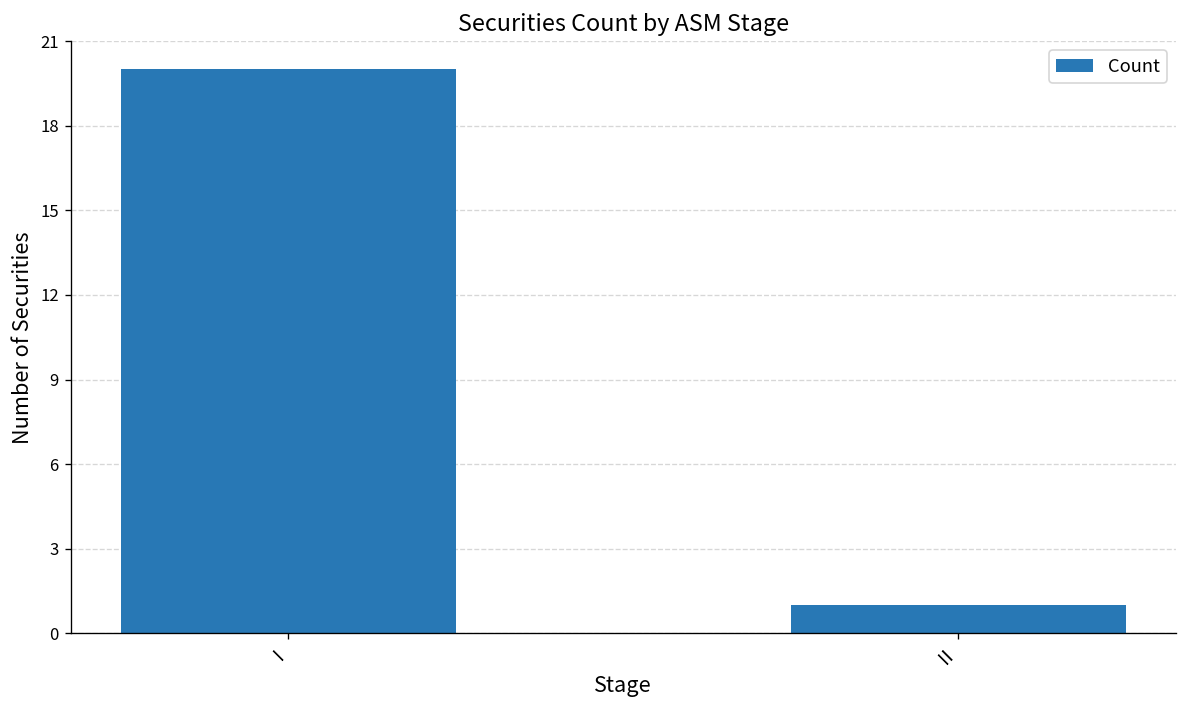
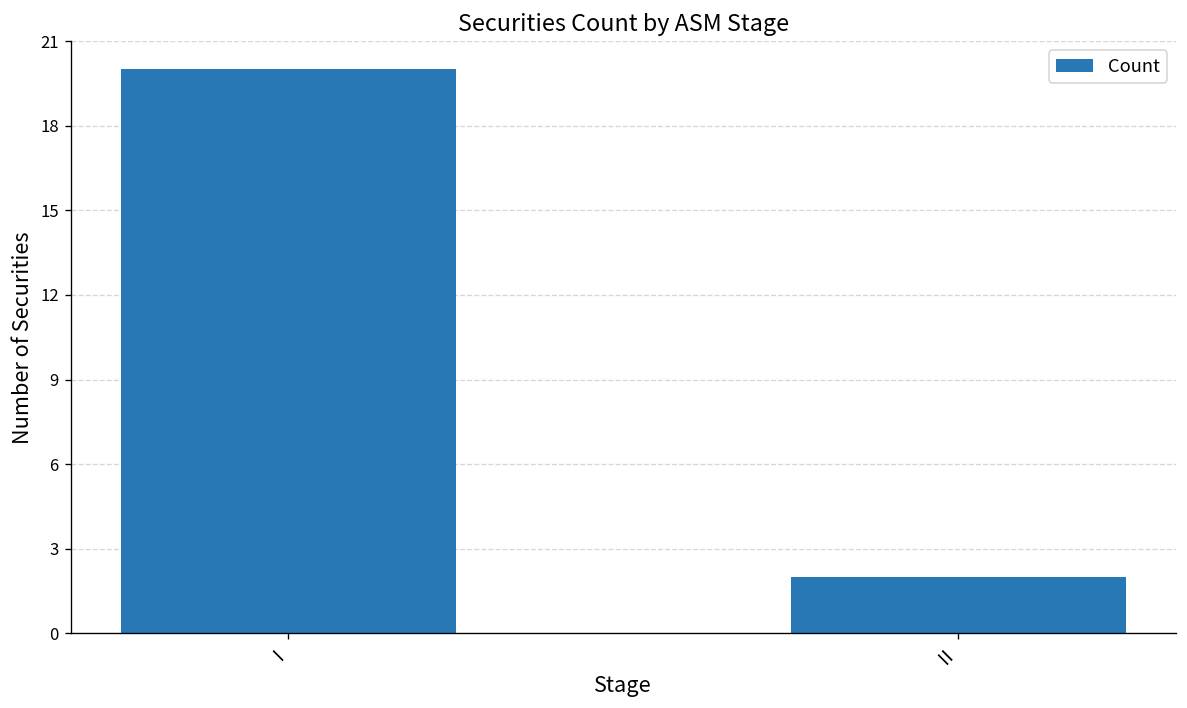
  {
    "I": 20,
-   "II": 1
+   "II": 2
  }
